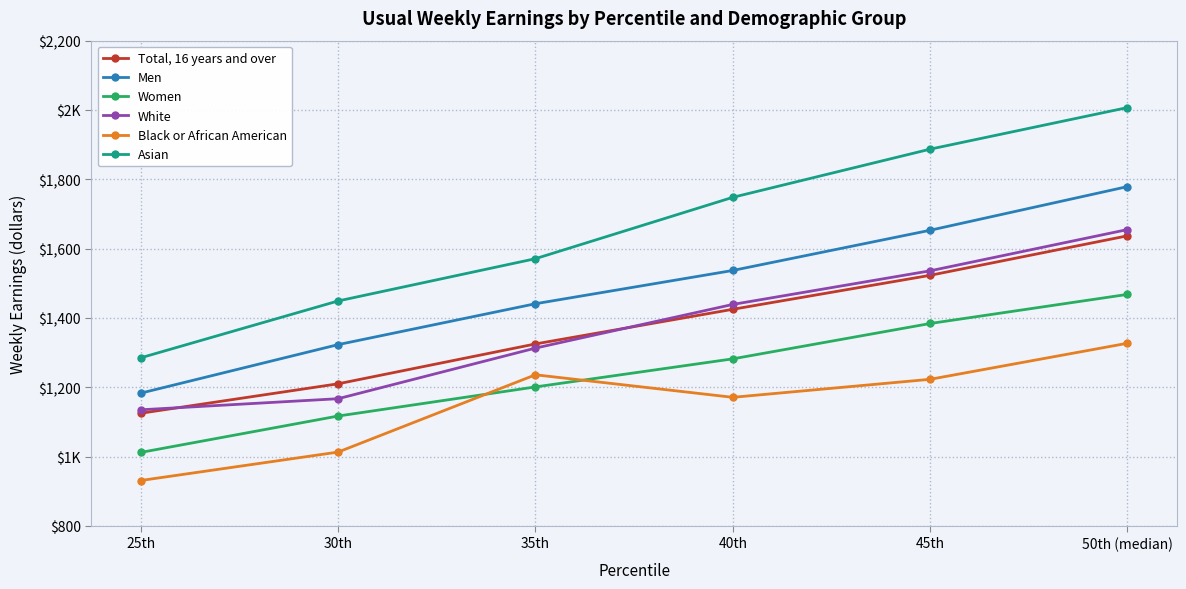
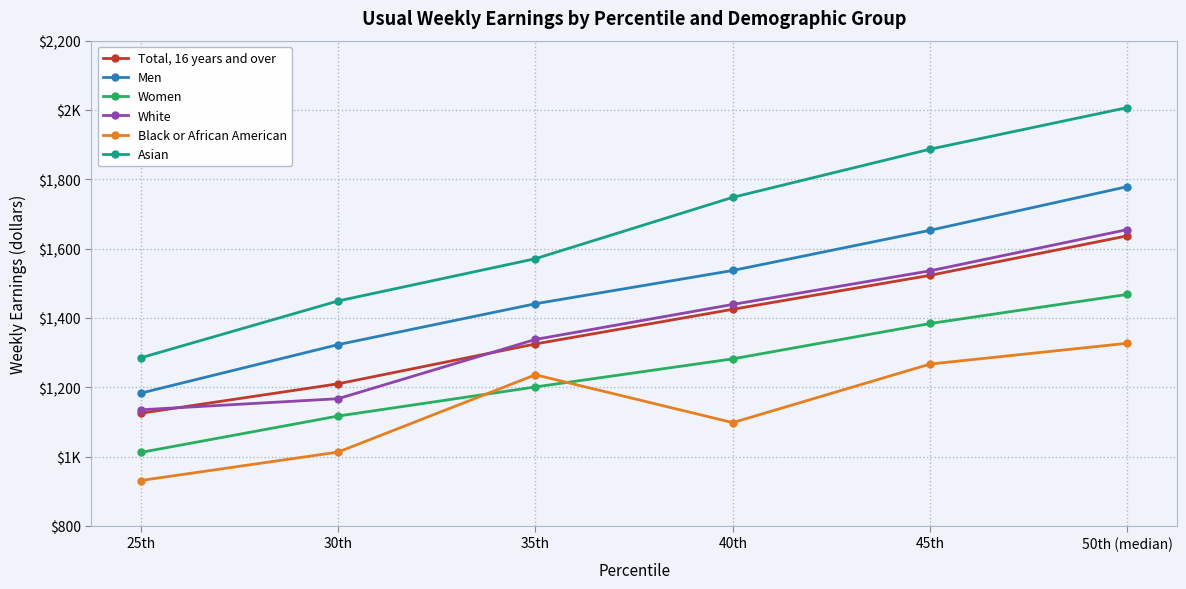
  {
    "Total, 16 years and over": {
      "25th": "$1,130",
      "30th": "$1,210",
      "35th": "$1,330",
      "40th": "$1,430",
      "45th": "$1,520",
      "50th (median)": "$1,640"
    },
    "Men": {
      "25th": "$1,180",
      "30th": "$1,320",
      "35th": "$1,440",
      "40th": "$1,540",
      "45th": "$1,650",
      "50th (median)": "$1,780"
    },
    "White": {
      "25th": "$1,140",
      "30th": "$1,170",
-     "35th": "$1,310",
+     "35th": "$1,340",
      "40th": "$1,440",
      "45th": "$1,540",
      "50th (median)": "$1,660"
    },
    "Black or African American": {
      "25th": "$930",
      "30th": "$1,010",
      "35th": "$1,240",
-     "40th": "$1,170",
-     "45th": "$1,220",
+     "40th": "$1,100",
+     "45th": "$1,270",
      "50th (median)": "$1,330"
    }
  }
